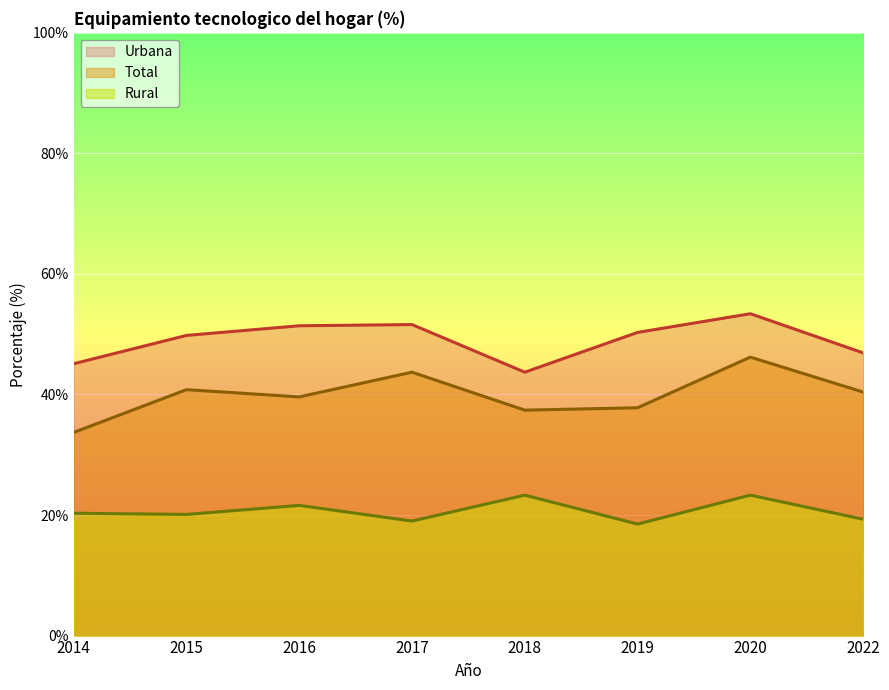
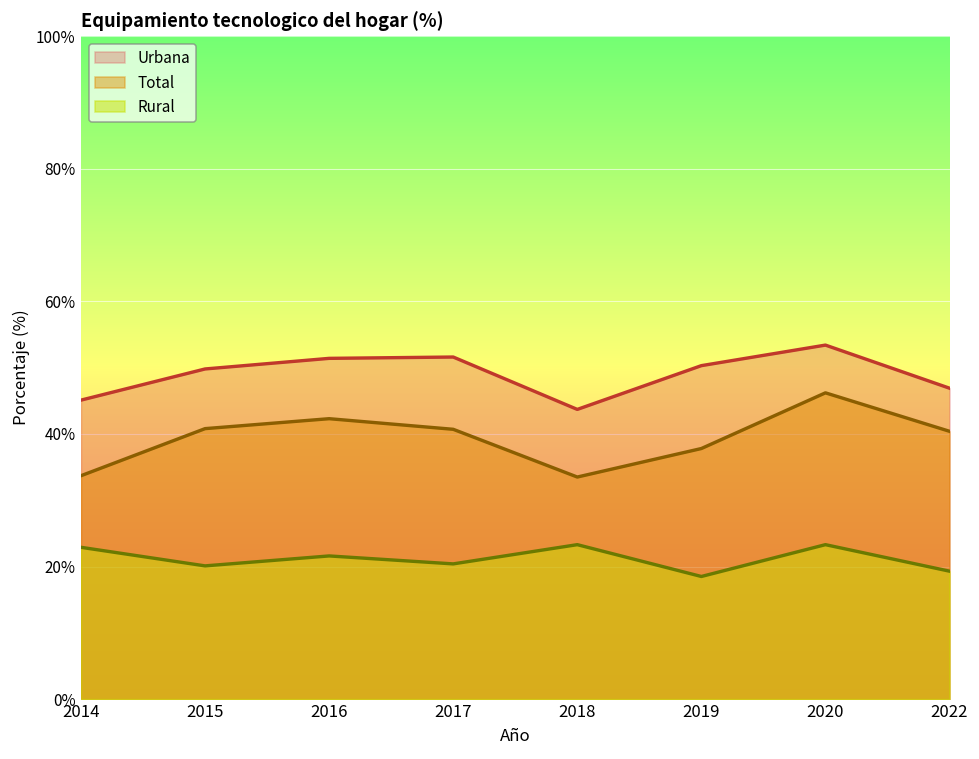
  {
    "Urbana": {
      "2014": "45%",
      "2015": "50%",
      "2016": "51%",
      "2017": "52%",
      "2018": "44%",
      "2019": "50%",
      "2020": "53%",
      "2022": "47%"
    },
    "Total": {
      "2014": "34%",
      "2015": "41%",
-     "2016": "40%",
-     "2017": "44%",
-     "2018": "37%",
+     "2016": "42%",
+     "2017": "41%",
+     "2018": "34%",
      "2019": "38%",
      "2020": "46%",
      "2022": "40%"
    },
    "Rural": {
-     "2014": "20%",
+     "2014": "23%",
      "2015": "20%",
      "2016": "22%",
-     "2017": "19%",
+     "2017": "20%",
      "2018": "23%",
      "2019": "19%",
      "2020": "23%",
      "2022": "19%"
    }
  }
